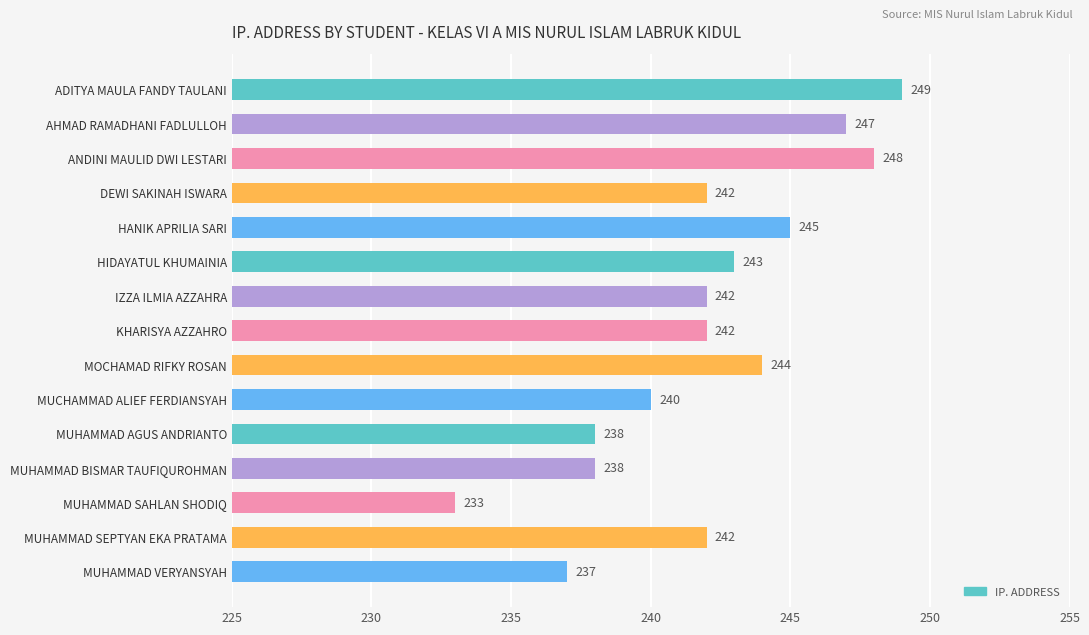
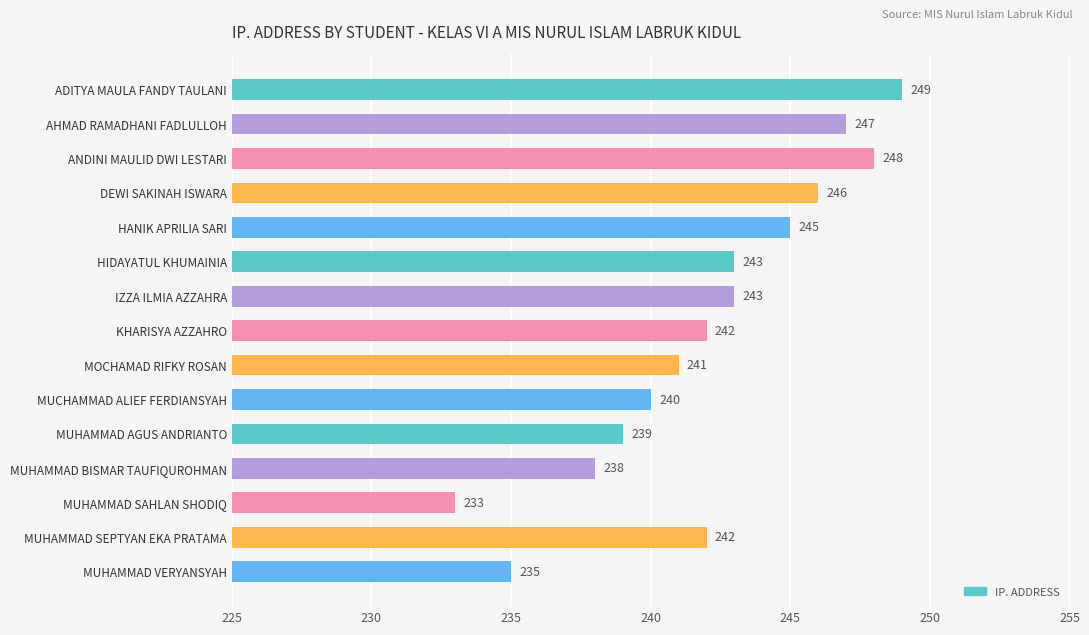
  {
    "ADITYA MAULA FANDY TAULANI": 249,
    "AHMAD RAMADHANI FADLULLOH": 247,
    "ANDINI MAULID DWI LESTARI": 248,
-   "DEWI SAKINAH ISWARA": 242,
+   "DEWI SAKINAH ISWARA": 246,
    "HANIK APRILIA SARI": 245,
    "HIDAYATUL KHUMAINIA": 243,
-   "IZZA ILMIA AZZAHRA": 242,
+   "IZZA ILMIA AZZAHRA": 243,
    "KHARISYA AZZAHRO": 242,
-   "MOCHAMAD RIFKY ROSAN": 244,
+   "MOCHAMAD RIFKY ROSAN": 241,
    "MUCHAMMAD ALIEF FERDIANSYAH": 240,
-   "MUHAMMAD AGUS ANDRIANTO": 238,
+   "MUHAMMAD AGUS ANDRIANTO": 239,
    "MUHAMMAD BISMAR TAUFIQUROHMAN": 238,
    "MUHAMMAD SAHLAN SHODIQ": 233,
    "MUHAMMAD SEPTYAN EKA PRATAMA": 242,
-   "MUHAMMAD VERYANSYAH": 237
+   "MUHAMMAD VERYANSYAH": 235
  }
